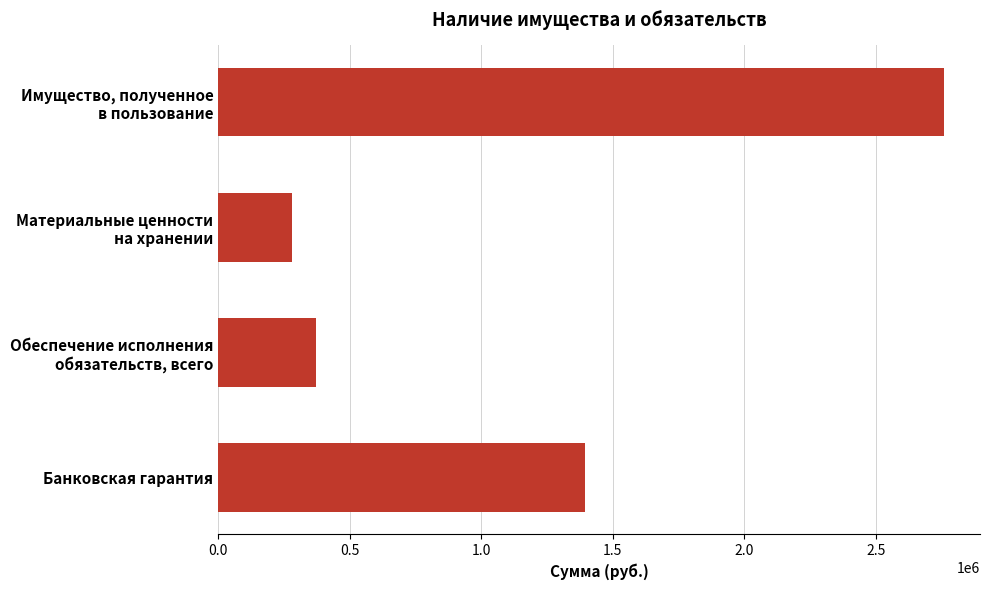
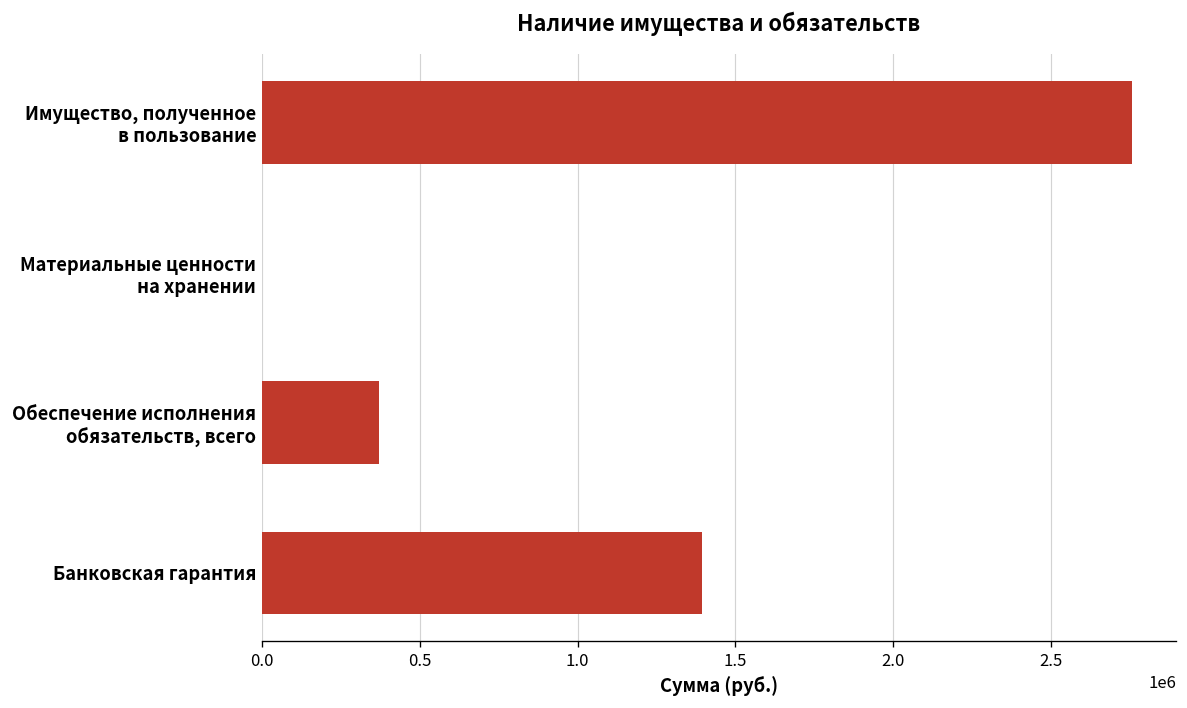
  {
    "Имущество, полученное в пользование": 2760000,
-   "Материальные ценности на хранении": 280000,
+   "Материальные ценности на хранении": 0,
    "Обеспечение исполнения обязательств, всего": 370000,
    "Банковская гарантия": 1390000
  }
